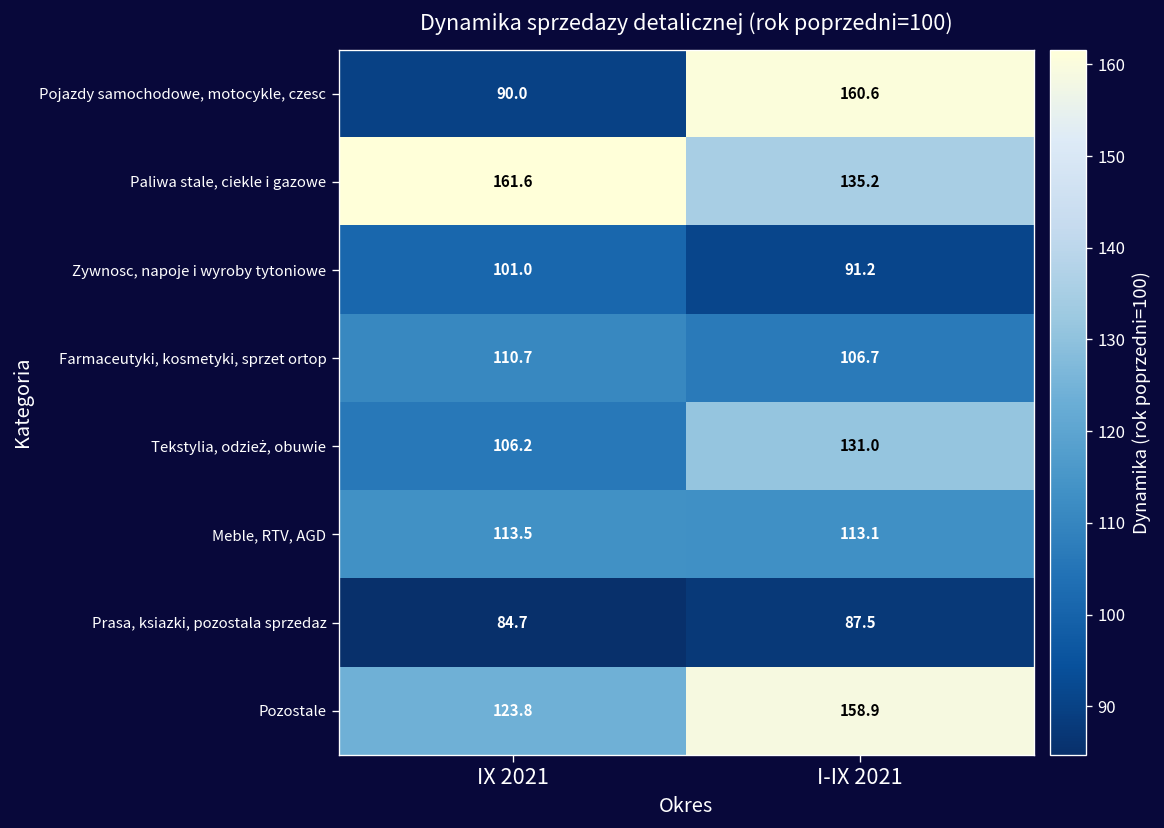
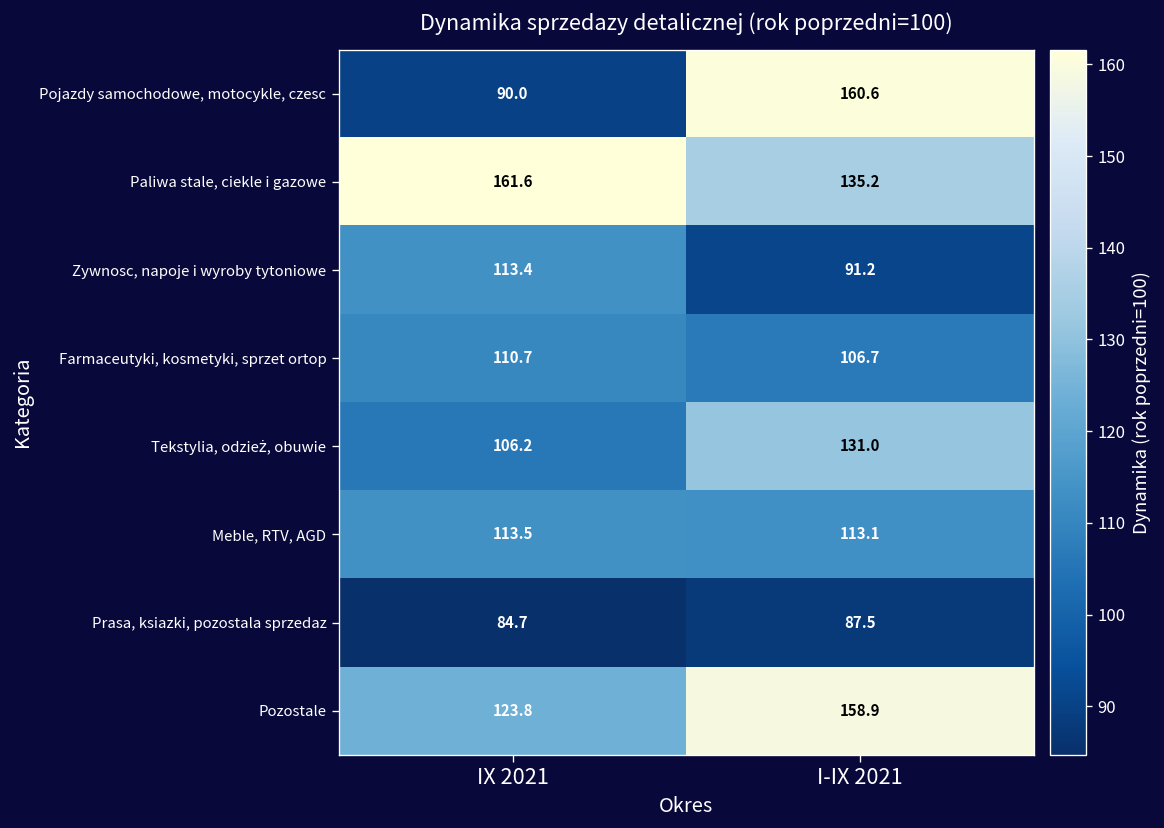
  {
    "Pojazdy samochodowe, motocykle, czesc": {
      "IX 2021": 90.0,
      "I-IX 2021": 160.6
    },
    "Paliwa stale, ciekle i gazowe": {
      "IX 2021": 161.6,
      "I-IX 2021": 135.2
    },
    "Zywnosc, napoje i wyroby tytoniowe": {
-     "IX 2021": 101.0,
+     "IX 2021": 113.4,
      "I-IX 2021": 91.2
    },
    "Farmaceutyki, kosmetyki, sprzet ortop": {
      "IX 2021": 110.7,
      "I-IX 2021": 106.7
    },
    "Tekstylia, odzież, obuwie": {
      "IX 2021": 106.2,
      "I-IX 2021": 131.0
    },
    "Meble, RTV, AGD": {
      "IX 2021": 113.5,
      "I-IX 2021": 113.1
    },
    "Prasa, ksiazki, pozostala sprzedaz": {
      "IX 2021": 84.7,
      "I-IX 2021": 87.5
    },
    "Pozostale": {
      "IX 2021": 123.8,
      "I-IX 2021": 158.9
    }
  }
